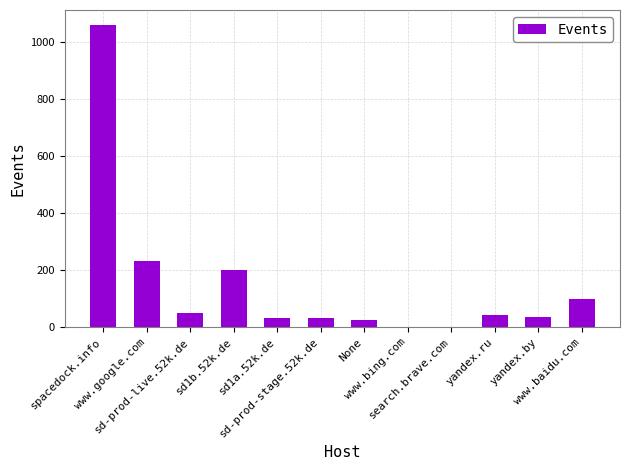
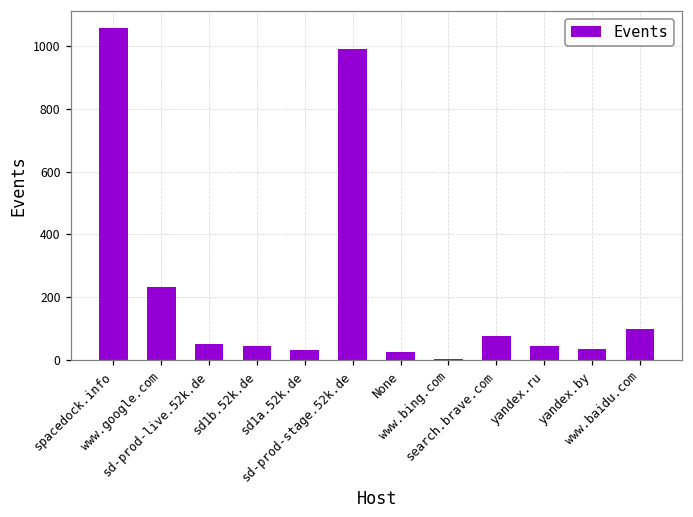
  {
    "spacedock.info": 1060,
    "www.google.com": 230,
    "sd-prod-live.52k.de": 50,
-   "sd1b.52k.de": 200,
+   "sd1b.52k.de": 40,
    "sd1a.52k.de": 30,
-   "sd-prod-stage.52k.de": 30,
+   "sd-prod-stage.52k.de": 990,
    "None": 20,
-   "search.brave.com": 0,
+   "search.brave.com": 80,
    "yandex.ru": 40,
    "yandex.by": 40,
    "www.baidu.com": 100
  }
